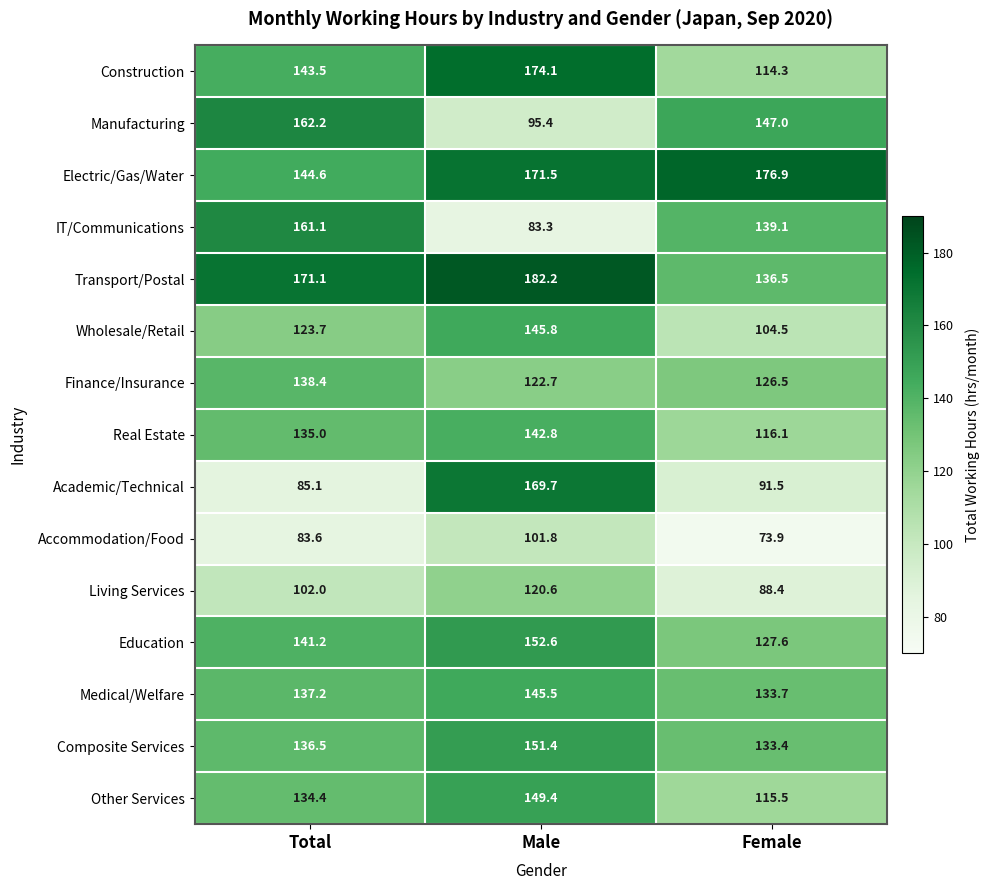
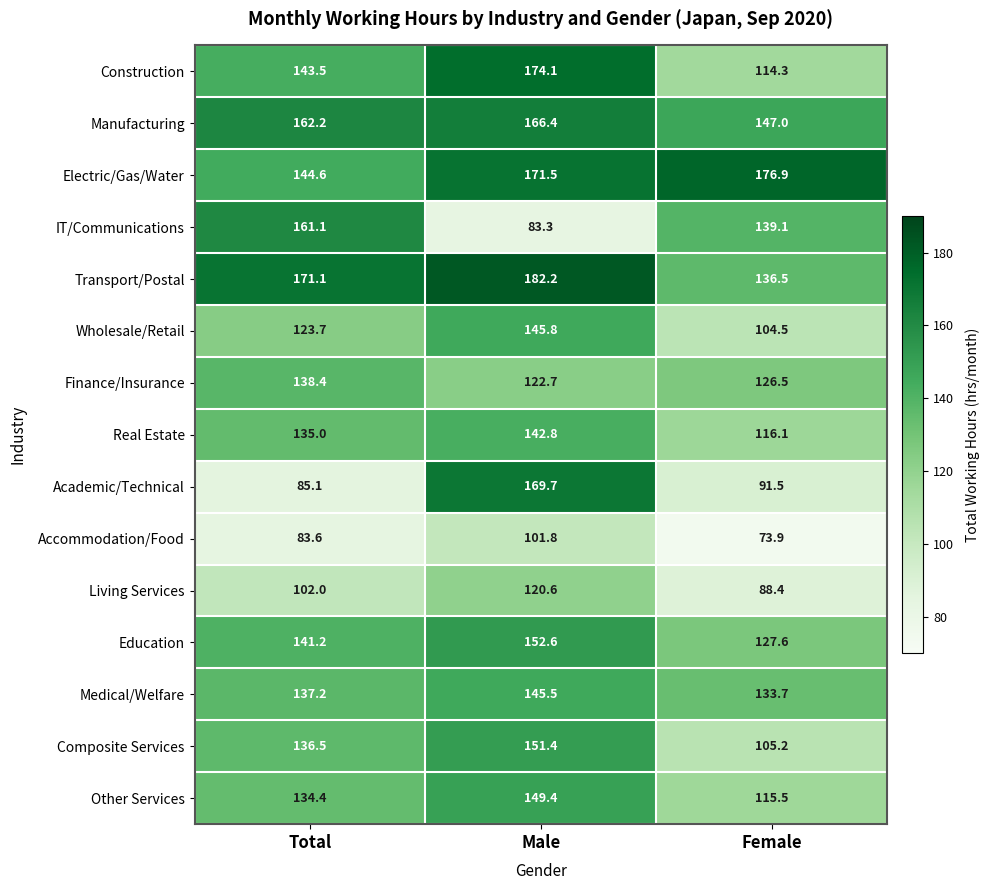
  {
    "Construction": {
      "Total": 143.5,
      "Male": 174.1,
      "Female": 114.3
    },
    "Manufacturing": {
      "Total": 162.2,
-     "Male": 95.4,
+     "Male": 166.4,
      "Female": 147.0
    },
    "Electric/Gas/Water": {
      "Total": 144.6,
      "Male": 171.5,
      "Female": 176.9
    },
    "IT/Communications": {
      "Total": 161.1,
      "Male": 83.3,
      "Female": 139.1
    },
    "Transport/Postal": {
      "Total": 171.1,
      "Male": 182.2,
      "Female": 136.5
    },
    "Wholesale/Retail": {
      "Total": 123.7,
      "Male": 145.8,
      "Female": 104.5
    },
    "Finance/Insurance": {
      "Total": 138.4,
      "Male": 122.7,
      "Female": 126.5
    },
    "Real Estate": {
      "Total": 135.0,
      "Male": 142.8,
      "Female": 116.1
    },
    "Academic/Technical": {
      "Total": 85.1,
      "Male": 169.7,
      "Female": 91.5
    },
    "Accommodation/Food": {
      "Total": 83.6,
      "Male": 101.8,
      "Female": 73.9
    },
    "Living Services": {
      "Total": 102.0,
      "Male": 120.6,
      "Female": 88.4
    },
    "Education": {
      "Total": 141.2,
      "Male": 152.6,
      "Female": 127.6
    },
    "Medical/Welfare": {
      "Total": 137.2,
      "Male": 145.5,
      "Female": 133.7
    },
    "Composite Services": {
      "Total": 136.5,
      "Male": 151.4,
-     "Female": 133.4
+     "Female": 105.2
    },
    "Other Services": {
      "Total": 134.4,
      "Male": 149.4,
      "Female": 115.5
    }
  }
